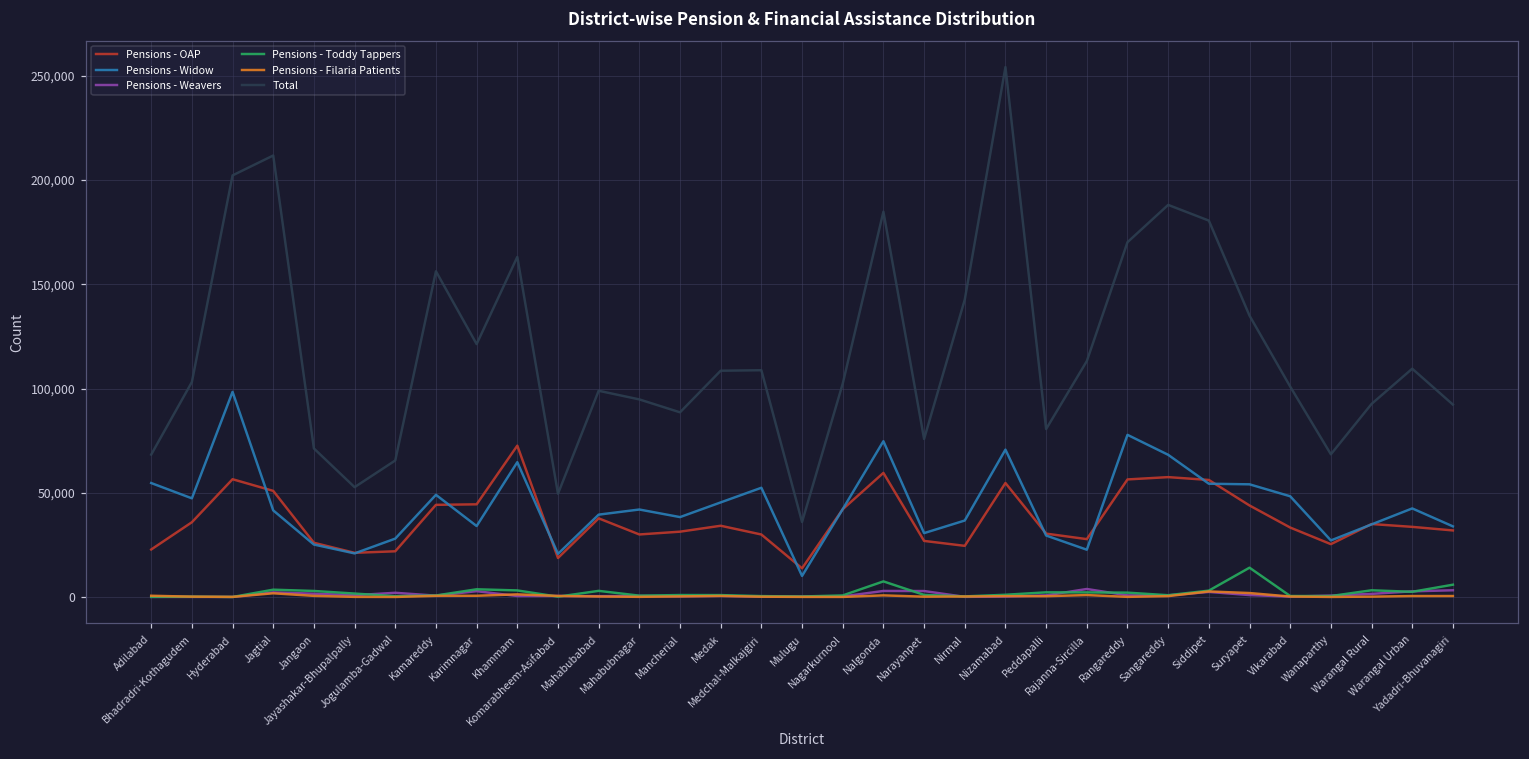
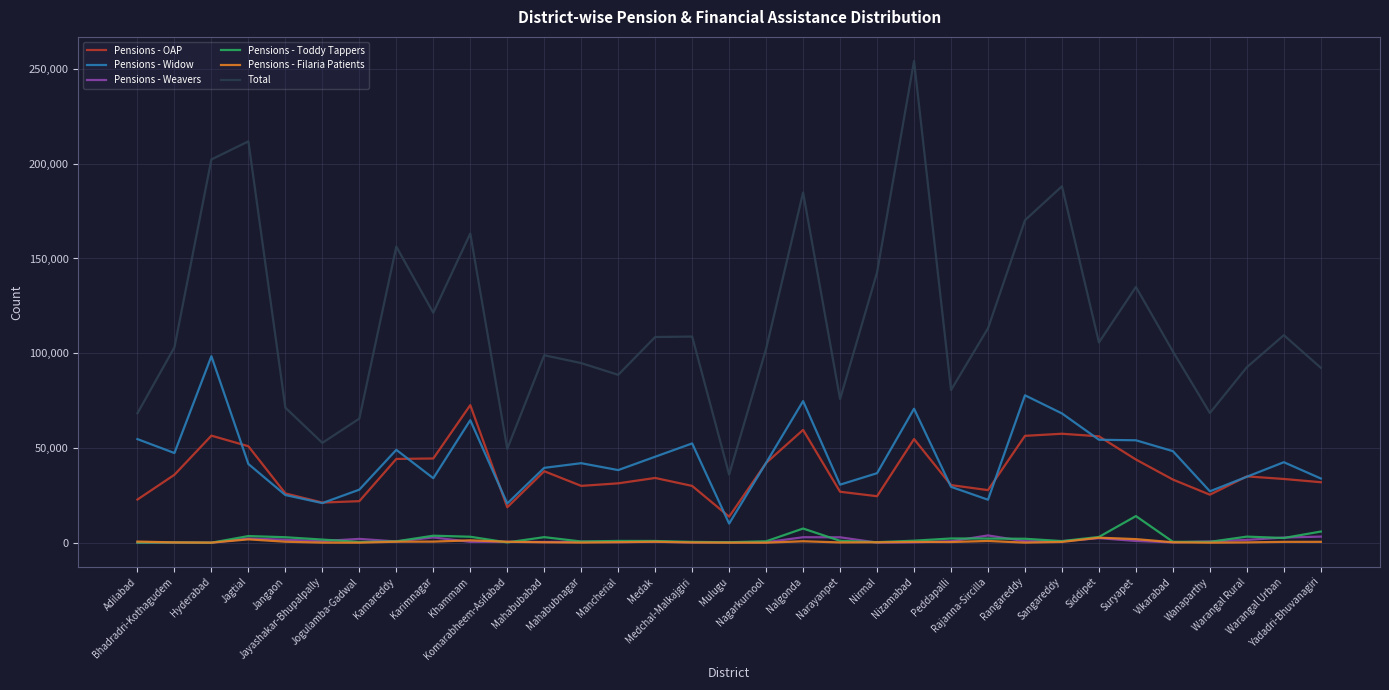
  {
    "Pensions - OAP": {
      "Adilabad": "23,000",
      "Bhadradri-Kothagudem": "36,000",
      "Hyderabad": "56,000",
      "Jagtial": "51,000",
      "Jogulamba-Gadwal": "22,000",
      "Kamareddy": "44,000",
      "Karimnagar": "44,000",
      "Khammam": "73,000",
      "Komarabheem-Asifabad": "19,000",
      "Mahabubabad": "38,000",
      "Mahabubnagar": "30,000",
      "Mancherial": "31,000",
      "Medak": "34,000",
      "Medchal-Malkajgiri": "30,000",
      "Mulugu": "14,000",
      "Nalgonda": "60,000",
      "Narayanpet": "27,000",
      "Nirmal": "25,000",
      "Nizamabad": "55,000",
      "Rajanna-Sircilla": "28,000",
      "Rangareddy": "56,000",
      "Sangareddy": "57,000",
      "Siddipet": "56,000",
      "Suryapet": "44,000",
      "Vikarabad": "33,000",
      "Wanaparthy": "25,000",
      "Warangal Urban": "34,000",
      "Yadadri-Bhuvanagiri": "32,000"
    },
    "Pensions - Widow": {
      "Adilabad": "55,000",
      "Bhadradri-Kothagudem": "47,000",
      "Hyderabad": "98,000",
      "Jagtial": "42,000",
      "Jogulamba-Gadwal": "28,000",
      "Kamareddy": "49,000",
      "Karimnagar": "34,000",
      "Khammam": "65,000",
      "Komarabheem-Asifabad": "21,000",
      "Mahabubabad": "39,000",
      "Mahabubnagar": "42,000",
      "Mancherial": "38,000",
      "Medak": "45,000",
      "Medchal-Malkajgiri": "52,000",
      "Mulugu": "10,000",
      "Nalgonda": "75,000",
      "Narayanpet": "31,000",
      "Nirmal": "37,000",
      "Nizamabad": "71,000",
      "Rajanna-Sircilla": "23,000",
      "Rangareddy": "78,000",
      "Sangareddy": "68,000",
      "Siddipet": "54,000",
      "Suryapet": "54,000",
      "Vikarabad": "48,000",
      "Wanaparthy": "27,000",
      "Warangal Urban": "42,000",
      "Yadadri-Bhuvanagiri": "34,000"
    },
    "Pensions - Weavers": {
      "Jogulamba-Gadwal": "2,000",
      "Nalgonda": "3,000",
      "Narayanpet": "3,000",
      "Rajanna-Sircilla": "4,000",
      "Yadadri-Bhuvanagiri": "3,000"
    },
    "Pensions - Toddy Tappers": {
      "Jangaon": "3,000",
      "Khammam": "3,000",
      "Mahabubabad": "3,000",
      "Nalgonda": "7,000",
      "Peddapalli": "2,000",
      "Suryapet": "14,000",
      "Warangal Rural": "3,000",
      "Yadadri-Bhuvanagiri": "6,000"
    },
    "Pensions - Filaria Patients": {
      "Karimnagar": "1,000",
      "Nalgonda": "1,000",
      "Warangal Urban": "0",
      "Yadadri-Bhuvanagiri": "0"
    },
    "Total": {
      "Adilabad": "68,000",
      "Bhadradri-Kothagudem": "103,000",
      "Hyderabad": "202,000",
      "Jagtial": "212,000",
      "Jangaon": "71,000",
      "Jayashakar-Bhupalpally": "53,000",
      "Jogulamba-Gadwal": "65,000",
      "Kamareddy": "156,000",
      "Karimnagar": "121,000",
      "Khammam": "163,000",
      "Komarabheem-Asifabad": "50,000",
      "Mahabubabad": "99,000",
      "Mahabubnagar": "95,000",
      "Mancherial": "89,000",
      "Medak": "109,000",
      "Medchal-Malkajgiri": "109,000",
      "Mulugu": "36,000",
      "Nagarkurnool": "102,000",
      "Nalgonda": "185,000",
      "Narayanpet": "76,000",
      "Nirmal": "143,000",
      "Nizamabad": "254,000",
      "Peddapalli": "81,000",
      "Rajanna-Sircilla": "113,000",
      "Rangareddy": "170,000",
      "Sangareddy": "188,000",
-     "Siddipet": "181,000",
+     "Siddipet": "106,000",
      "Suryapet": "135,000",
      "Vikarabad": "101,000",
      "Wanaparthy": "68,000",
      "Warangal Rural": "93,000",
      "Warangal Urban": "110,000",
      "Yadadri-Bhuvanagiri": "92,000"
    }
  }
